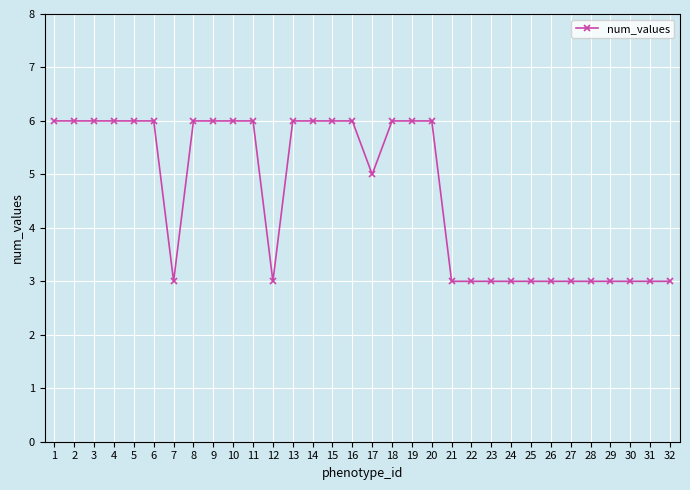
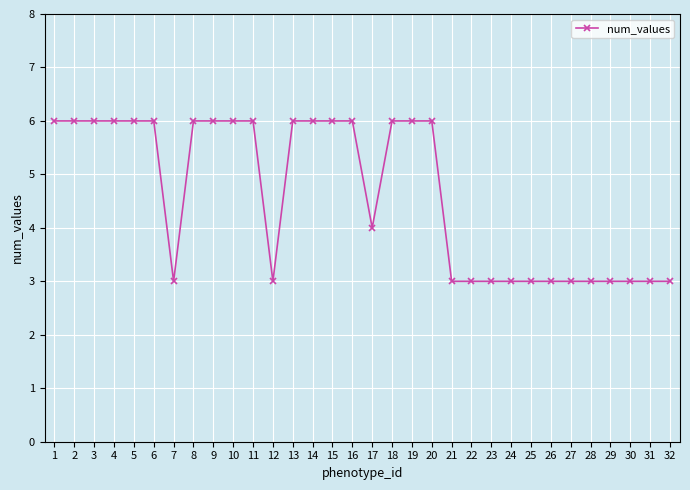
  {
    "1": 6,
    "2": 6,
    "3": 6,
    "4": 6,
    "5": 6,
    "6": 6,
    "7": 3,
    "8": 6,
    "9": 6,
    "10": 6,
    "11": 6,
    "12": 3,
    "13": 6,
    "14": 6,
    "15": 6,
    "16": 6,
-   "17": 5,
+   "17": 4,
    "18": 6,
    "19": 6,
    "20": 6,
    "21": 3,
    "22": 3,
    "23": 3,
    "24": 3,
    "25": 3,
    "26": 3,
    "27": 3,
    "28": 3,
    "29": 3,
    "30": 3,
    "31": 3,
    "32": 3
  }
